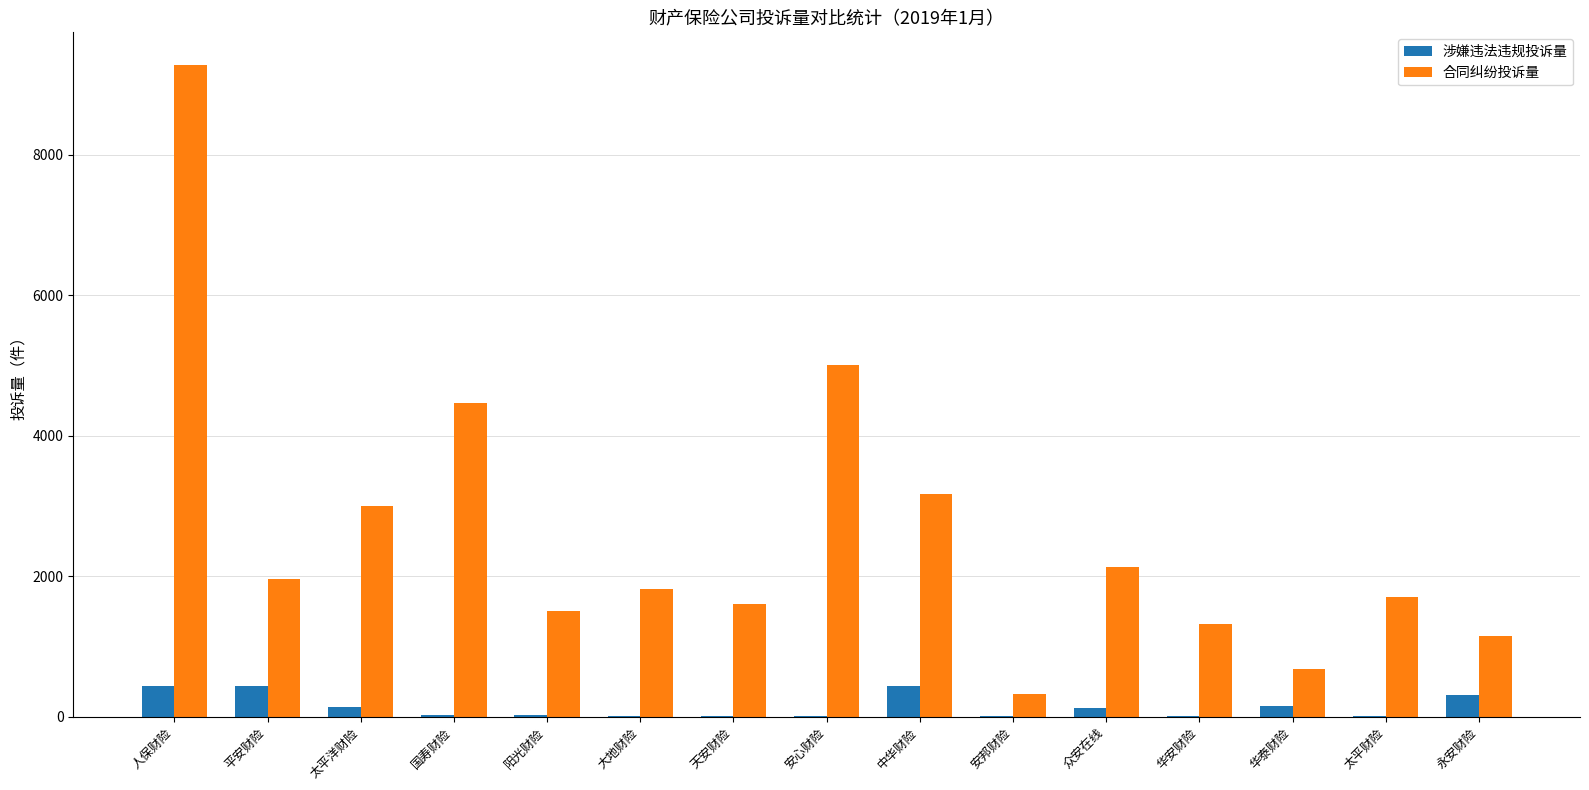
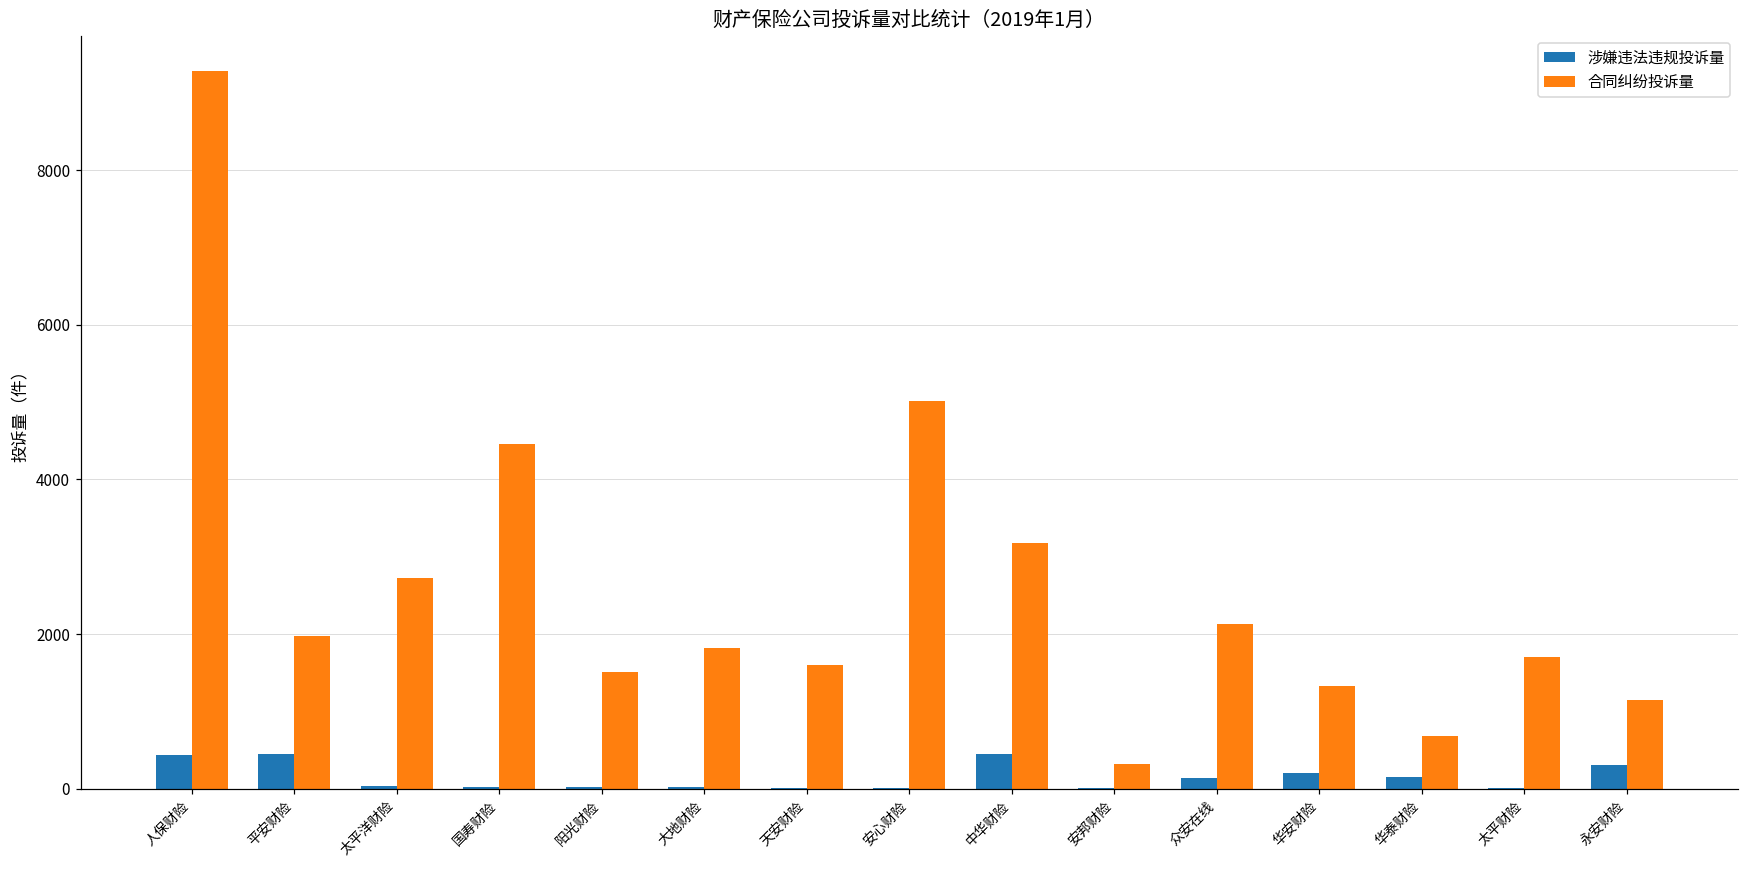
  {
    "涉嫌违法违规投诉量": {
      "人保财险": 400,
      "平安财险": 400,
-     "太平洋财险": 100,
+     "太平洋财险": 0,
      "中华财险": 400,
      "众安在线": 100,
-     "华安财险": 0,
+     "华安财险": 200,
      "华泰财险": 200,
      "永安财险": 300
    },
    "合同纠纷投诉量": {
      "人保财险": 9300,
      "平安财险": 2000,
-     "太平洋财险": 3000,
+     "太平洋财险": 2700,
      "国寿财险": 4500,
      "阳光财险": 1500,
      "大地财险": 1800,
      "天安财险": 1600,
      "安心财险": 5000,
      "中华财险": 3200,
      "安邦财险": 300,
      "众安在线": 2100,
      "华安财险": 1300,
      "华泰财险": 700,
      "太平财险": 1700,
      "永安财险": 1200
    }
  }
